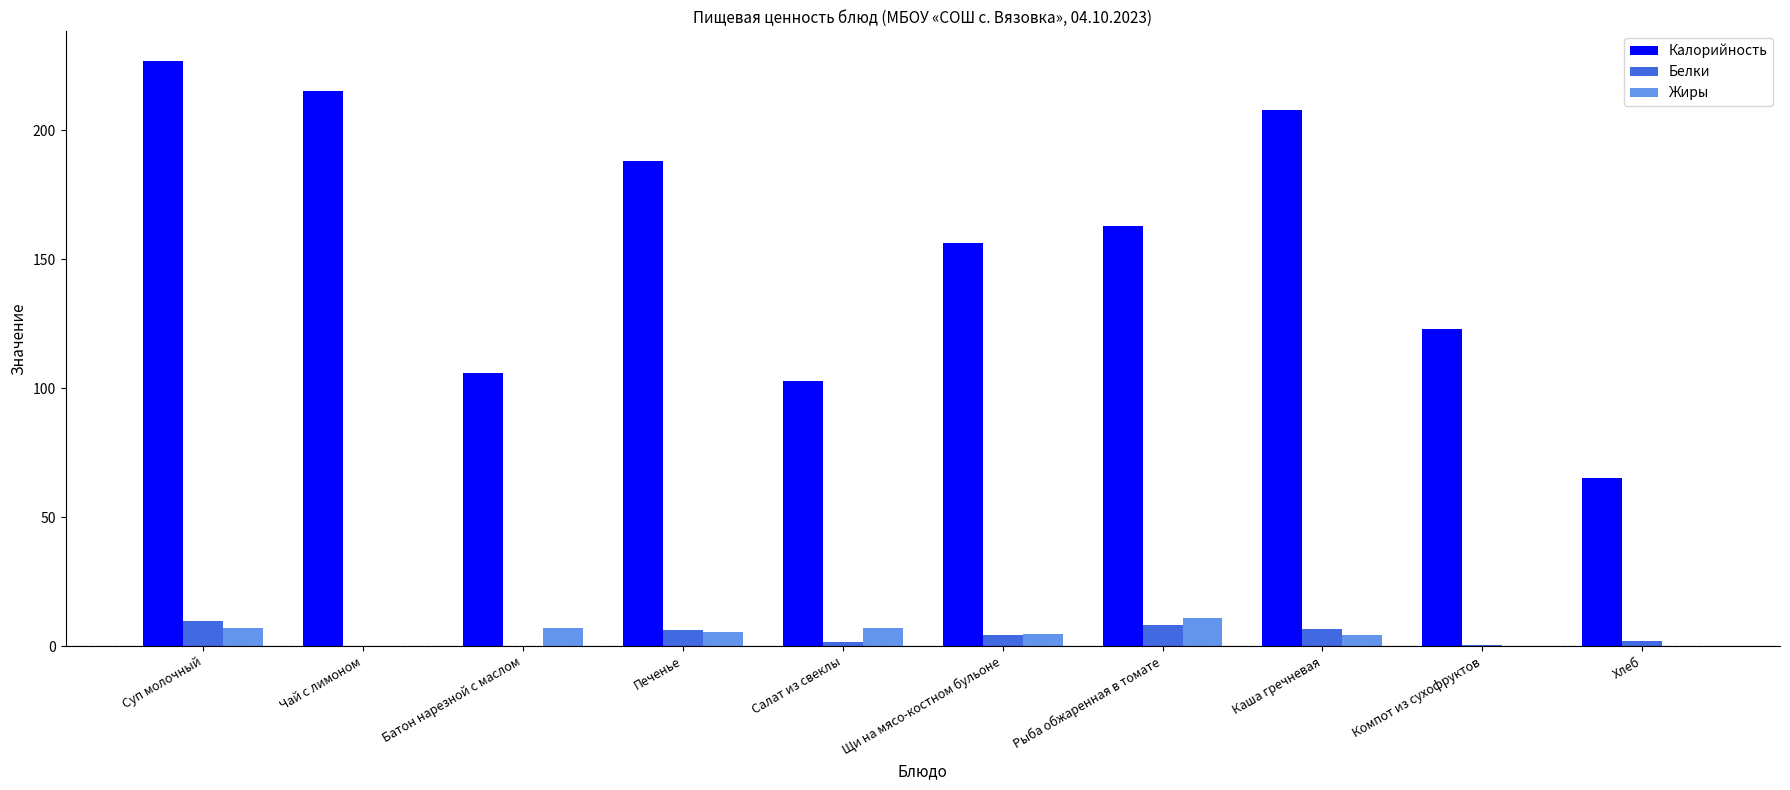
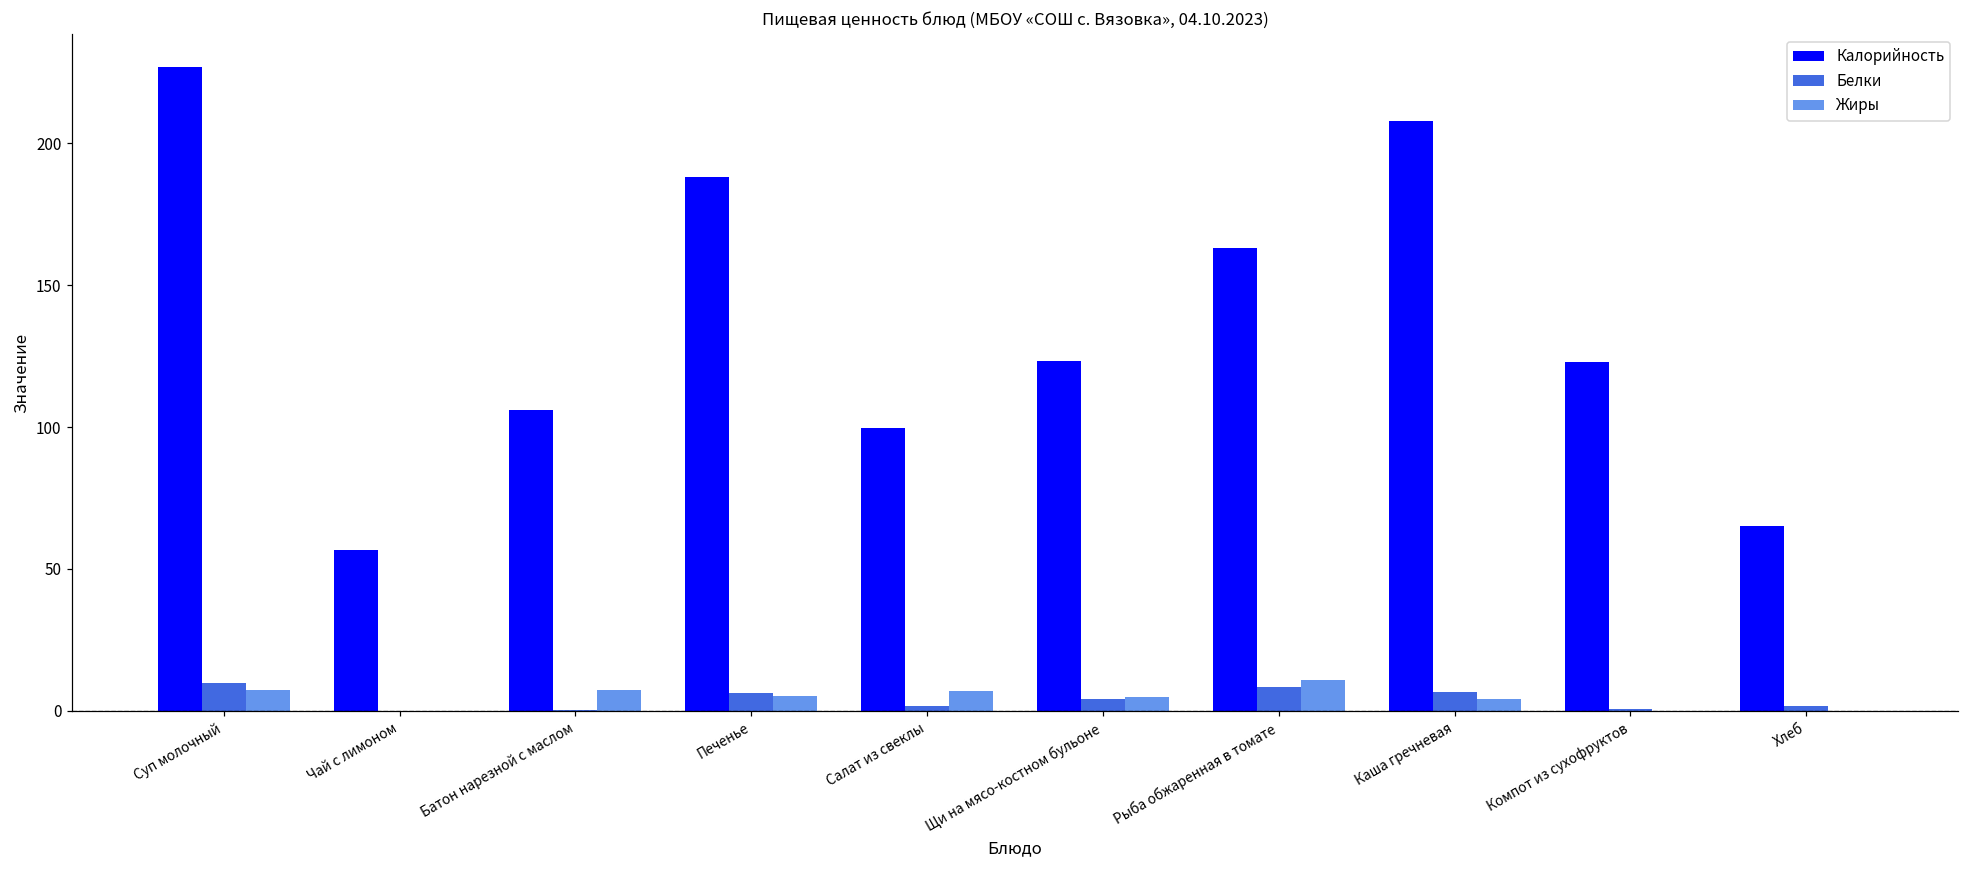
  {
    "Калорийность": {
      "Суп молочный": 227,
-     "Чай с лимоном": 215,
+     "Чай с лимоном": 57,
      "Батон нарезной с маслом": 106,
      "Печенье": 188,
-     "Салат из свеклы": 103,
-     "Щи на мясо-костном бульоне": 156,
+     "Салат из свеклы": 100,
+     "Щи на мясо-костном бульоне": 123,
      "Рыба обжаренная в томате": 163,
      "Каша гречневая": 208,
      "Компот из сухофруктов": 123,
      "Хлеб": 65
    }
  }
